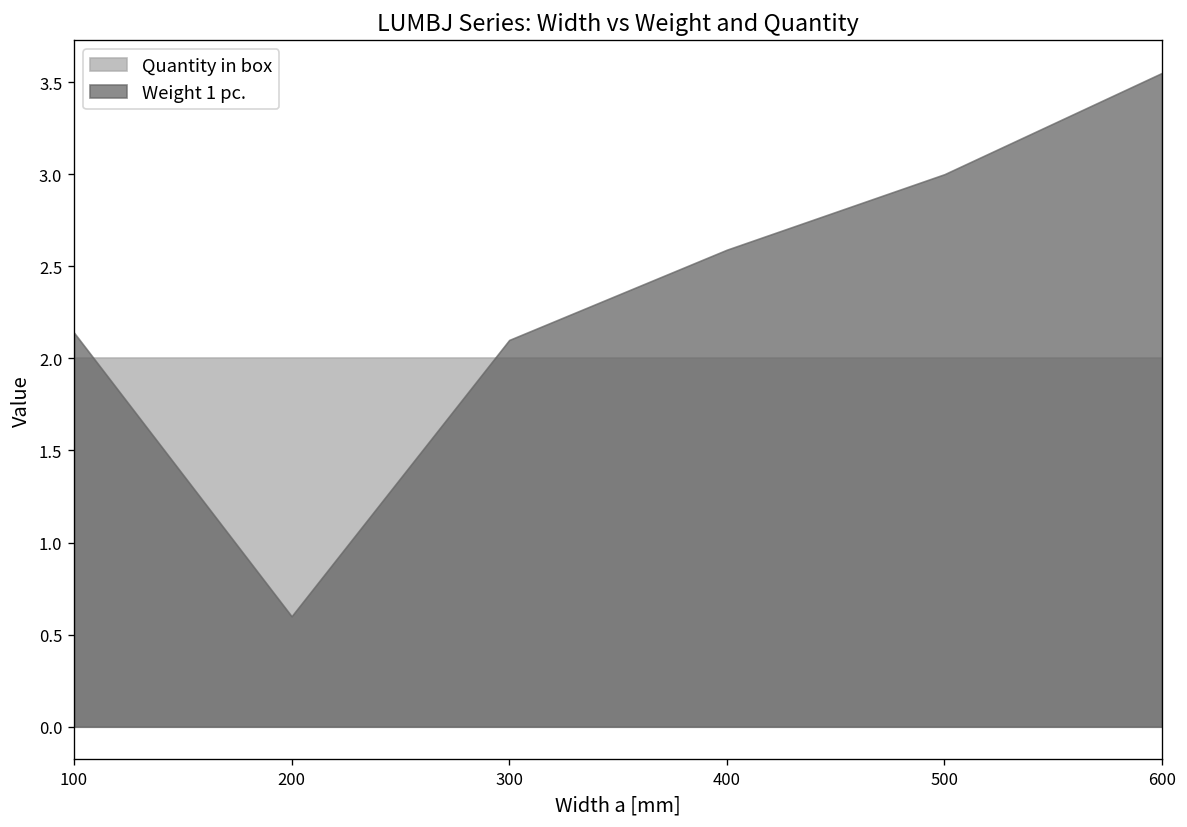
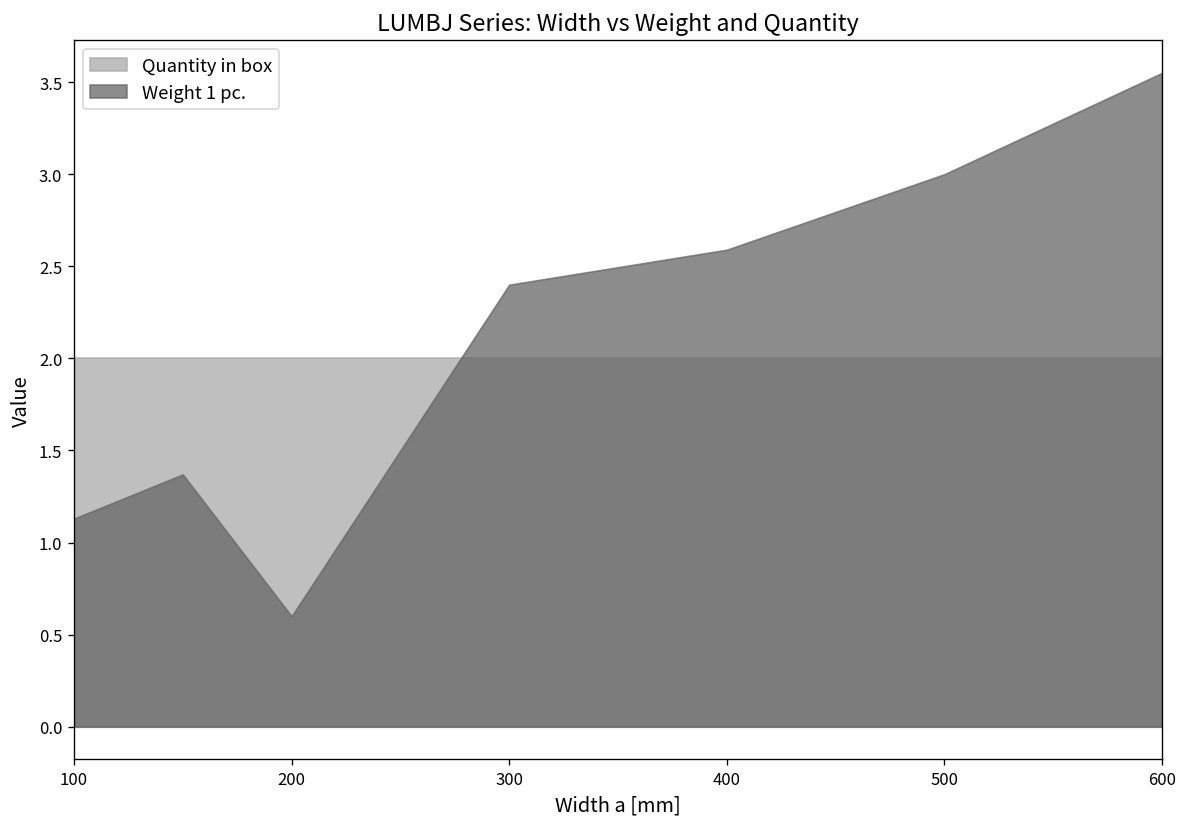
  {
    "Quantity in box": {
      "100": 2.00,
      "200": 2.00,
      "300": 2.00,
      "400": 2.00,
      "500": 2.00,
      "600": 2.00
    },
    "Weight 1 pc.": {
-     "100": 2.14,
+     "100": 1.13,
      "200": 0.60,
-     "300": 2.1,
+     "300": 2.4,
      "400": 2.59,
      "500": 3.00,
      "600": 3.55
    }
  }
